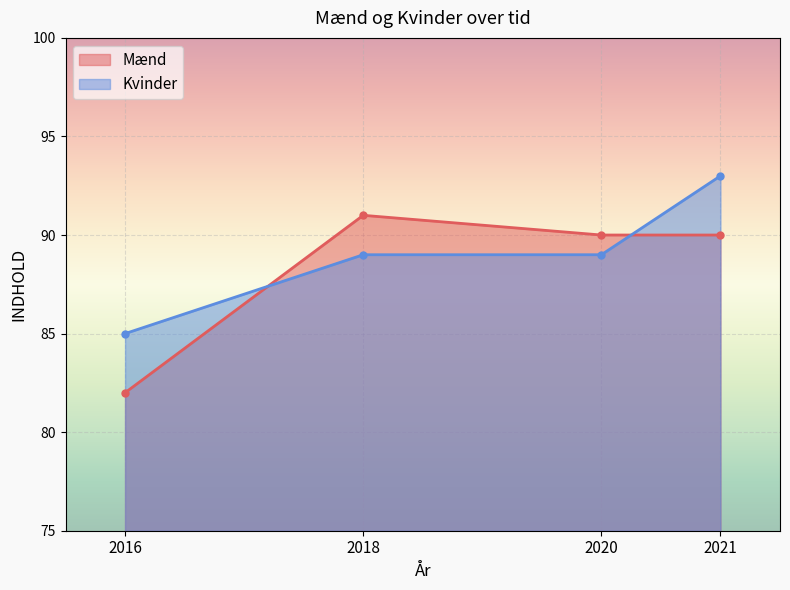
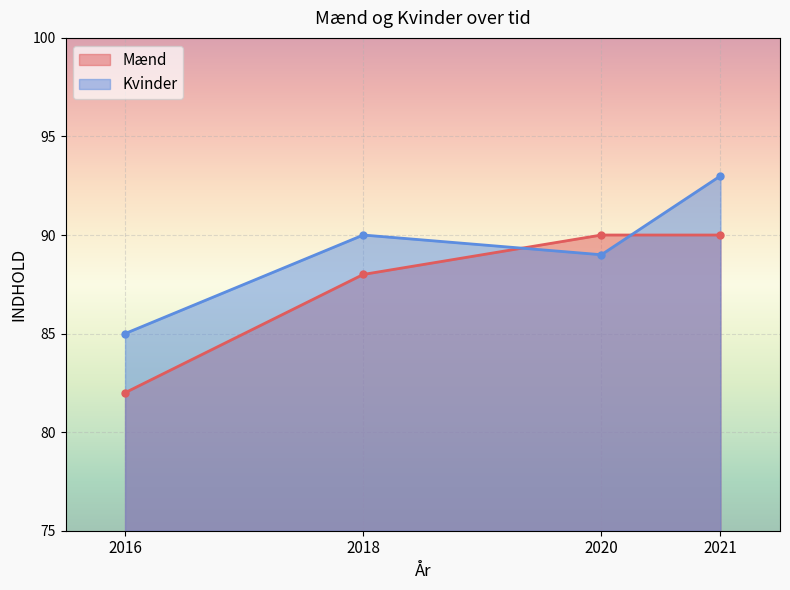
  {
    "Mænd": {
      "2016": 82,
-     "2018": 91,
+     "2018": 88,
      "2020": 90,
      "2021": 90
    },
    "Kvinder": {
      "2016": 85,
-     "2018": 89,
+     "2018": 90,
      "2020": 89,
      "2021": 93
    }
  }
